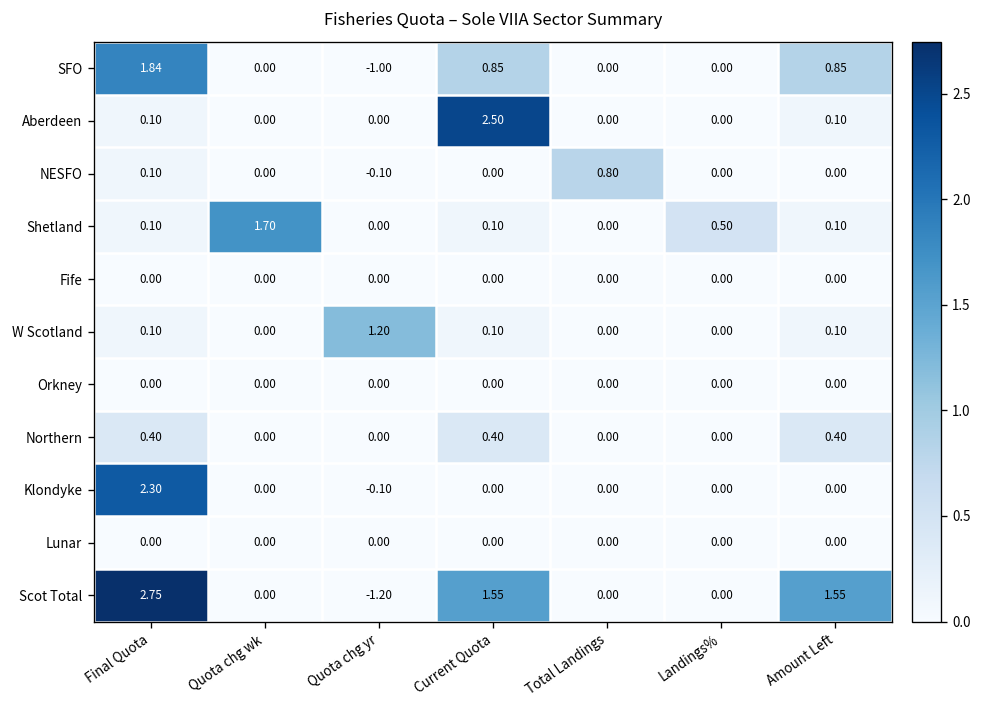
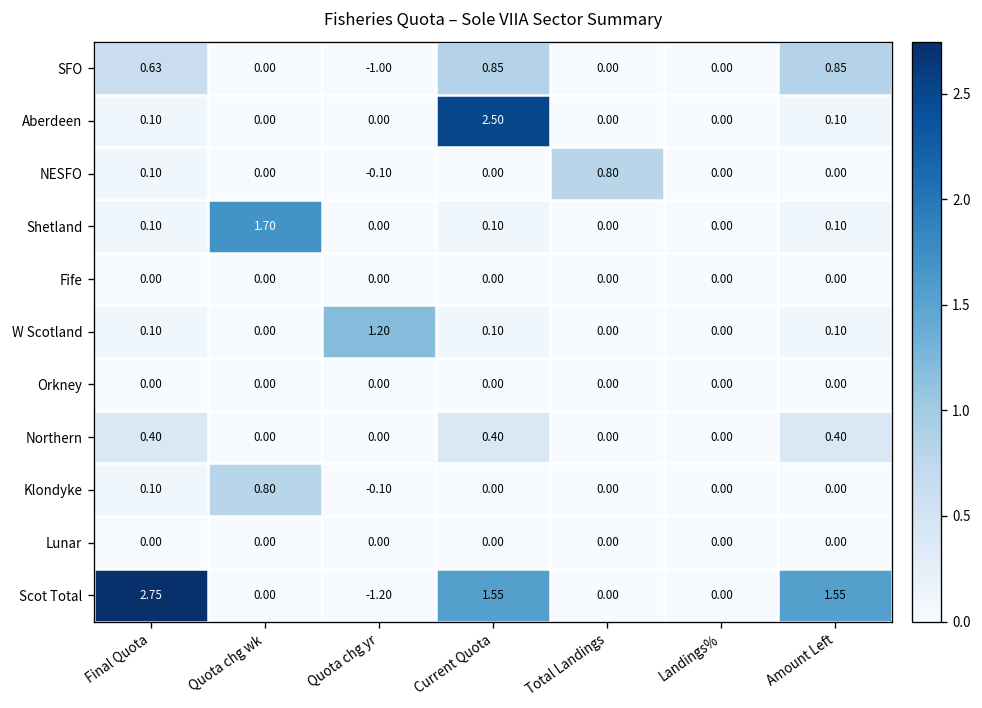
  {
    "SFO": {
-     "Final Quota": 1.84,
+     "Final Quota": 0.63,
      "Quota chg wk": 0.00,
      "Quota chg yr": -1.00,
      "Current Quota": 0.85,
      "Total Landings": 0.00,
      "Landings%": 0.00,
      "Amount Left": 0.85
    },
    "Aberdeen": {
      "Final Quota": 0.10,
      "Quota chg wk": 0.00,
      "Quota chg yr": 0.00,
      "Current Quota": 2.50,
      "Total Landings": 0.00,
      "Landings%": 0.00,
      "Amount Left": 0.10
    },
    "NESFO": {
      "Final Quota": 0.10,
      "Quota chg wk": 0.00,
      "Quota chg yr": -0.10,
      "Current Quota": 0.00,
      "Total Landings": 0.80,
      "Landings%": 0.00,
      "Amount Left": 0.00
    },
    "Shetland": {
      "Final Quota": 0.10,
      "Quota chg wk": 1.70,
      "Quota chg yr": 0.00,
      "Current Quota": 0.10,
      "Total Landings": 0.00,
-     "Landings%": 0.50,
+     "Landings%": 0.00,
      "Amount Left": 0.10
    },
    "Fife": {
      "Final Quota": 0.00,
      "Quota chg wk": 0.00,
      "Quota chg yr": 0.00,
      "Current Quota": 0.00,
      "Total Landings": 0.00,
      "Landings%": 0.00,
      "Amount Left": 0.00
    },
    "W Scotland": {
      "Final Quota": 0.10,
      "Quota chg wk": 0.00,
      "Quota chg yr": 1.20,
      "Current Quota": 0.10,
      "Total Landings": 0.00,
      "Landings%": 0.00,
      "Amount Left": 0.10
    },
    "Orkney": {
      "Final Quota": 0.00,
      "Quota chg wk": 0.00,
      "Quota chg yr": 0.00,
      "Current Quota": 0.00,
      "Total Landings": 0.00,
      "Landings%": 0.00,
      "Amount Left": 0.00
    },
    "Northern": {
      "Final Quota": 0.40,
      "Quota chg wk": 0.00,
      "Quota chg yr": 0.00,
      "Current Quota": 0.40,
      "Total Landings": 0.00,
      "Landings%": 0.00,
      "Amount Left": 0.40
    },
    "Klondyke": {
-     "Final Quota": 2.30,
-     "Quota chg wk": 0.00,
+     "Final Quota": 0.10,
+     "Quota chg wk": 0.80,
      "Quota chg yr": -0.10,
      "Current Quota": 0.00,
      "Total Landings": 0.00,
      "Landings%": 0.00,
      "Amount Left": 0.00
    },
    "Lunar": {
      "Final Quota": 0.00,
      "Quota chg wk": 0.00,
      "Quota chg yr": 0.00,
      "Current Quota": 0.00,
      "Total Landings": 0.00,
      "Landings%": 0.00,
      "Amount Left": 0.00
    },
    "Scot Total": {
      "Final Quota": 2.75,
      "Quota chg wk": 0.00,
      "Quota chg yr": -1.20,
      "Current Quota": 1.55,
      "Total Landings": 0.00,
      "Landings%": 0.00,
      "Amount Left": 1.55
    }
  }
